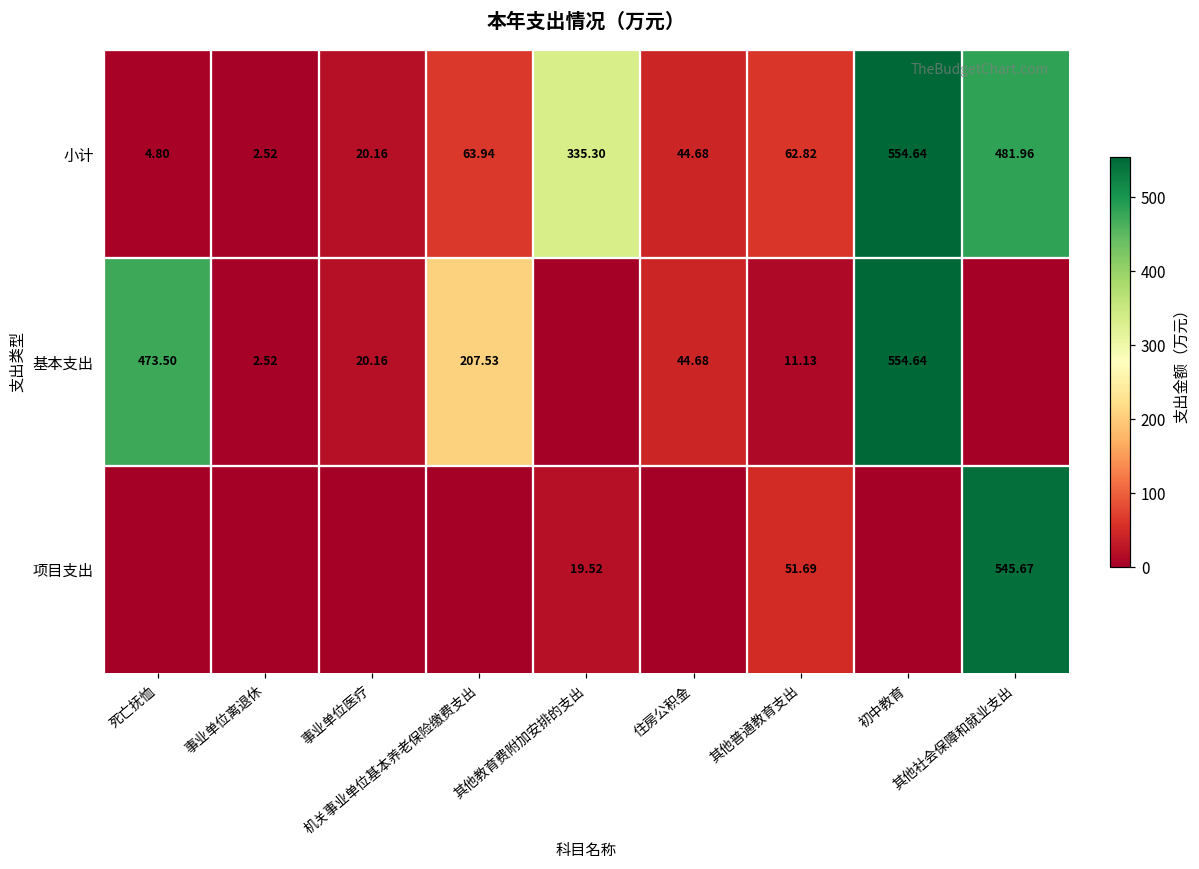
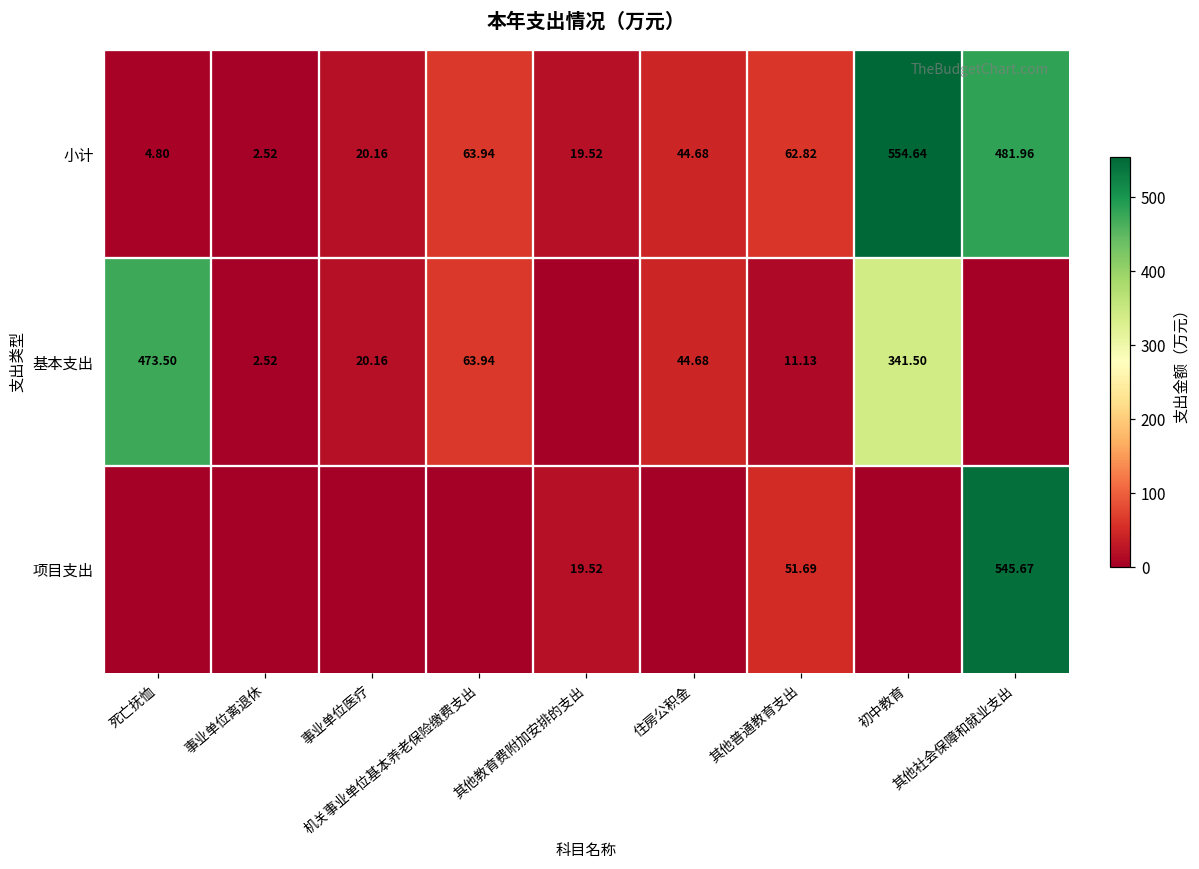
  {
    "小计": {
      "事业单位离退休": 2.52,
      "事业单位医疗": 20.16,
      "机关事业单位基本养老保险缴费支出": 63.94,
-     "其他教育费附加安排的支出": 335.30,
+     "其他教育费附加安排的支出": 19.52,
      "住房公积金": 44.68,
      "其他普通教育支出": 62.82,
      "初中教育": 554.64
    },
    "基本支出": {
      "死亡抚恤": 473.50,
      "事业单位离退休": 2.52,
      "事业单位医疗": 20.16,
-     "机关事业单位基本养老保险缴费支出": 207.53,
+     "机关事业单位基本养老保险缴费支出": 63.94,
      "住房公积金": 44.68,
      "其他普通教育支出": 11.13,
-     "初中教育": 554.64
+     "初中教育": 341.50
    },
    "项目支出": {
      "其他教育费附加安排的支出": 19.52,
      "其他普通教育支出": 51.69,
      "其他社会保障和就业支出": 545.67
    }
  }
